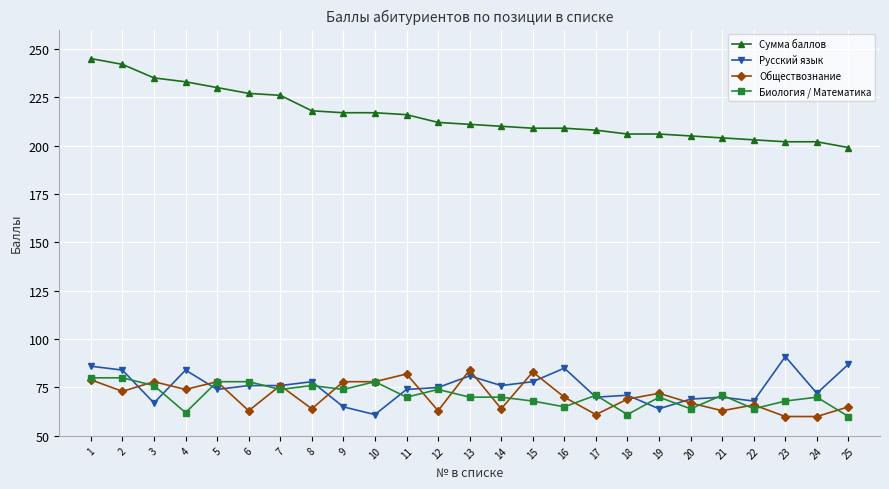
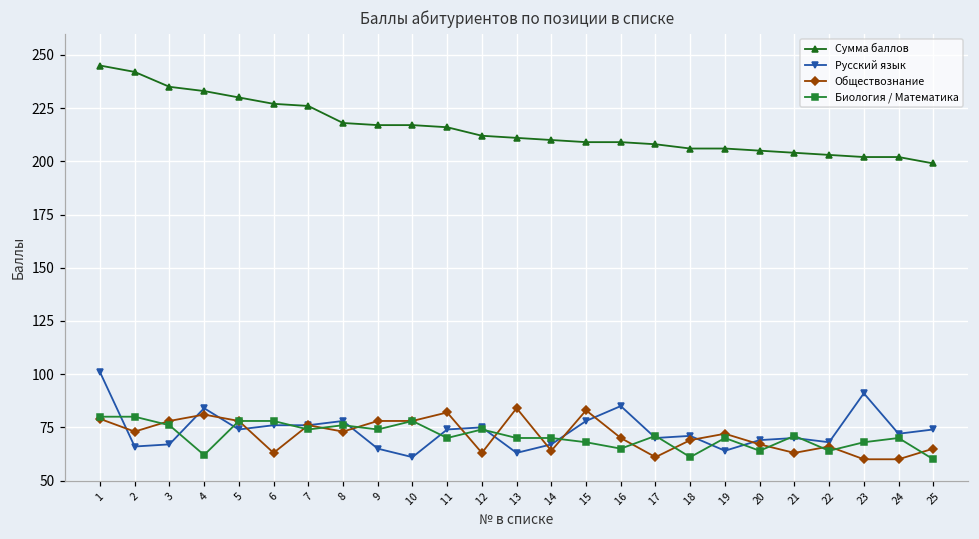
  {
    "Русский язык": {
-     "1": 86,
-     "2": 84,
+     "1": 101,
+     "2": 66,
      "3": 67,
      "4": 84,
      "5": 74,
      "6": 76,
      "8": 78,
      "9": 65,
      "10": 61,
      "11": 74,
-     "13": 81,
-     "14": 76,
+     "13": 63,
+     "14": 67,
      "15": 78,
      "16": 85,
      "18": 71,
      "19": 64,
      "20": 69,
      "22": 68,
      "23": 91,
      "24": 72,
-     "25": 87
+     "25": 74
    },
    "Обществознание": {
      "2": 73,
      "3": 78,
-     "4": 74,
+     "4": 81,
      "6": 63,
-     "8": 64,
+     "8": 73,
      "9": 78,
      "11": 82,
      "12": 63,
      "13": 84,
      "14": 64,
      "15": 83,
      "16": 70,
      "17": 61,
      "18": 69,
      "19": 72,
      "20": 67,
      "21": 63,
      "22": 66,
      "23": 60,
      "24": 60,
      "25": 65
    }
  }
